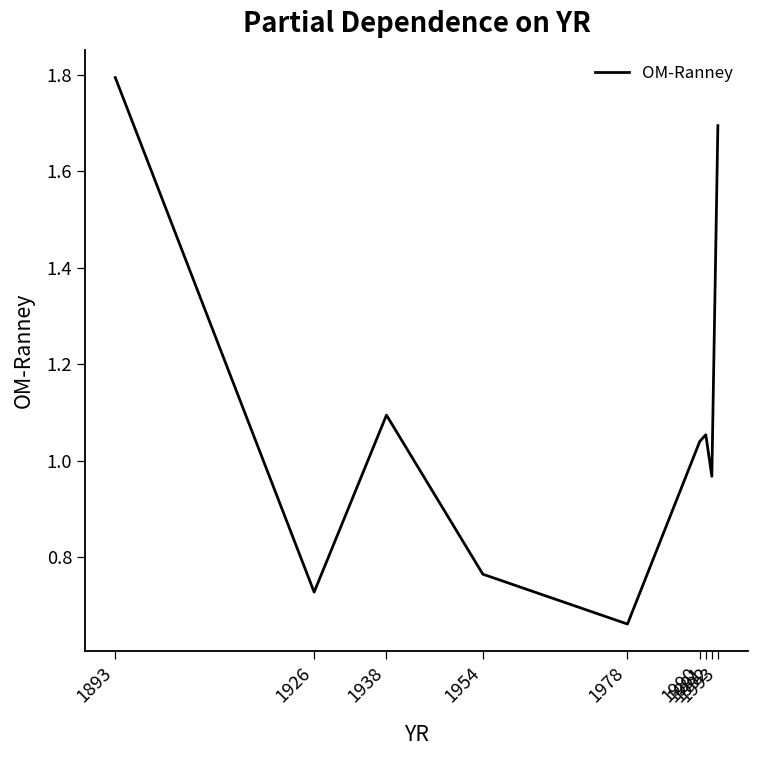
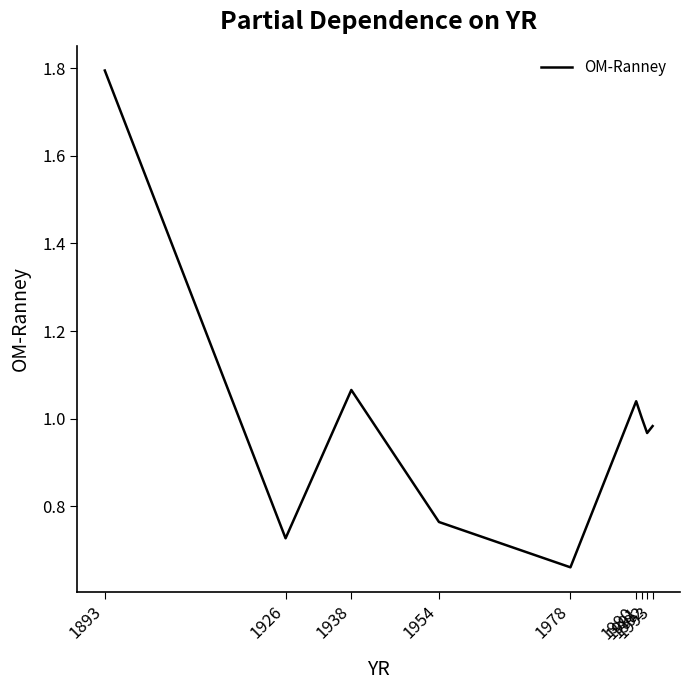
  {
    "1893": 1.79,
    "1926": 0.73,
-   "1938": 1.09,
+   "1938": 1.07,
    "1954": 0.76,
    "1978": 0.66,
    "1990": 1.04,
-   "1991": 1.05,
+   "1991": 1.00,
    "1992": 0.97,
-   "1993": 1.69
+   "1993": 0.98
  }
